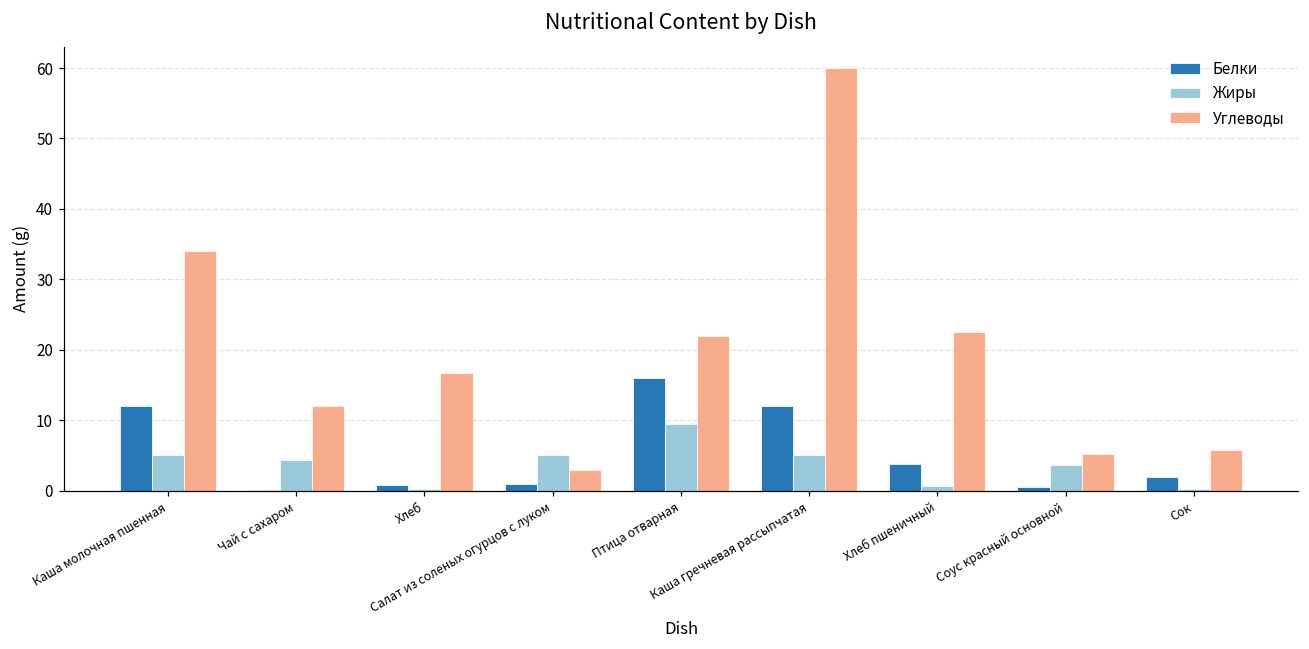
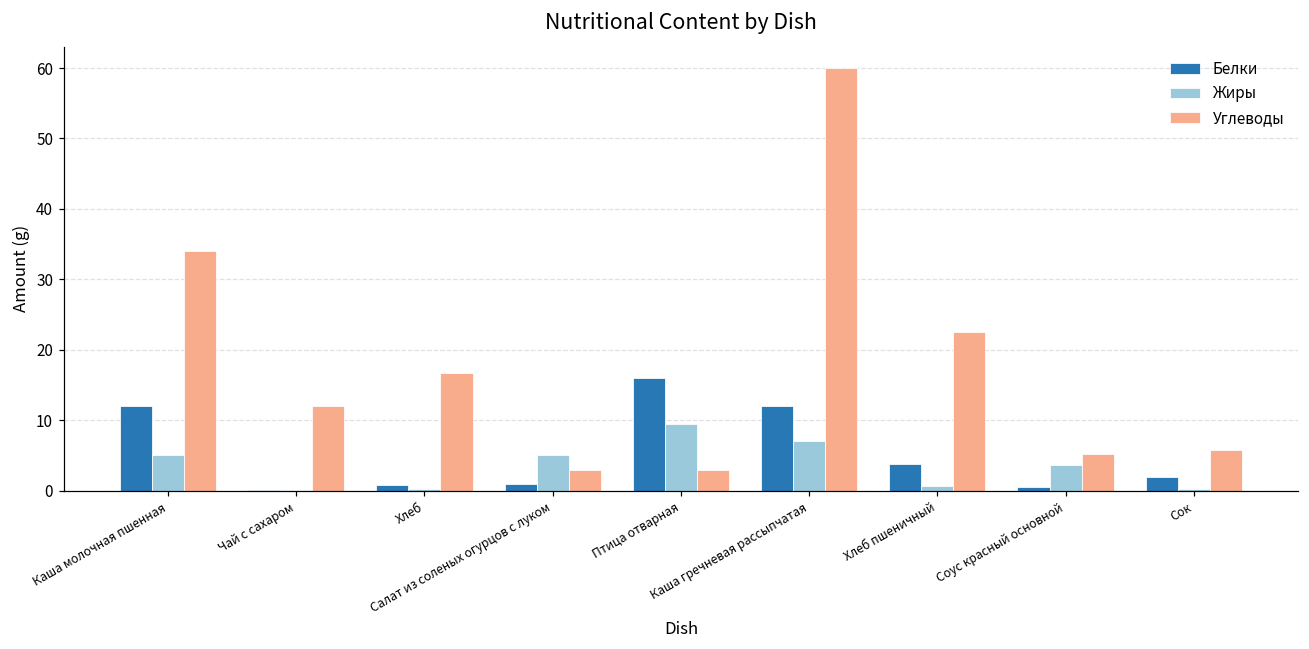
  {
    "Белки": {
      "Каша молочная пшенная": 12,
      "Хлеб": 1,
      "Салат из соленых огурцов с луком": 1,
      "Птица отварная": 16,
      "Каша гречневая рассыпчатая": 12,
      "Хлеб пшеничный": 4,
      "Соус красный основной": 1,
      "Сок": 2
    },
    "Жиры": {
      "Каша молочная пшенная": 5,
-     "Чай с сахаром": 4,
+     "Чай с сахаром": 0,
      "Салат из соленых огурцов с луком": 5,
      "Птица отварная": 9,
-     "Каша гречневая рассыпчатая": 5,
+     "Каша гречневая рассыпчатая": 7,
      "Хлеб пшеничный": 1,
      "Соус красный основной": 4
    },
    "Углеводы": {
      "Каша молочная пшенная": 34,
      "Чай с сахаром": 12,
      "Хлеб": 17,
      "Салат из соленых огурцов с луком": 3,
-     "Птица отварная": 22,
+     "Птица отварная": 3,
      "Каша гречневая рассыпчатая": 60,
      "Хлеб пшеничный": 22,
      "Соус красный основной": 5,
      "Сок": 6
    }
  }
